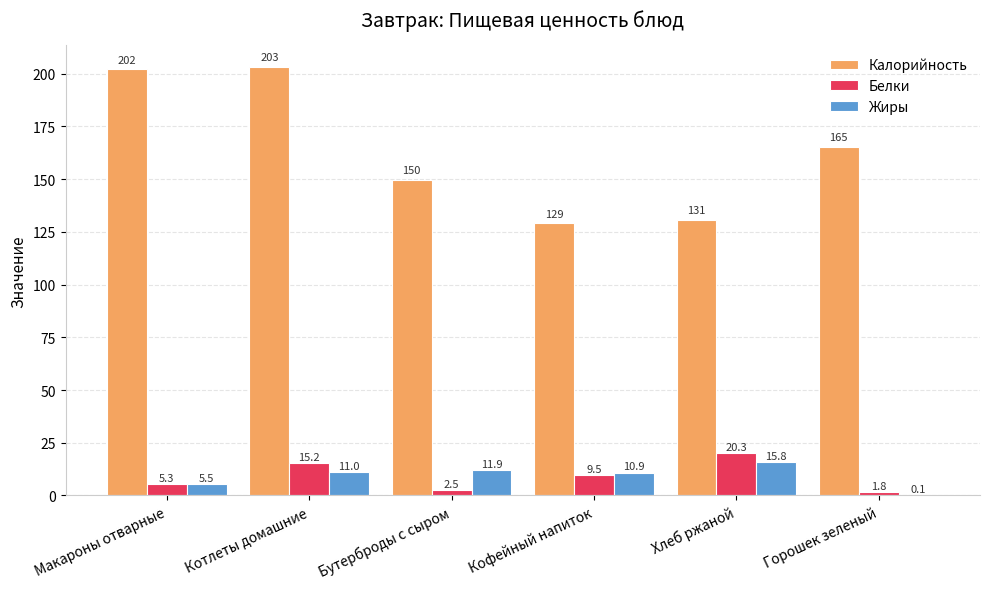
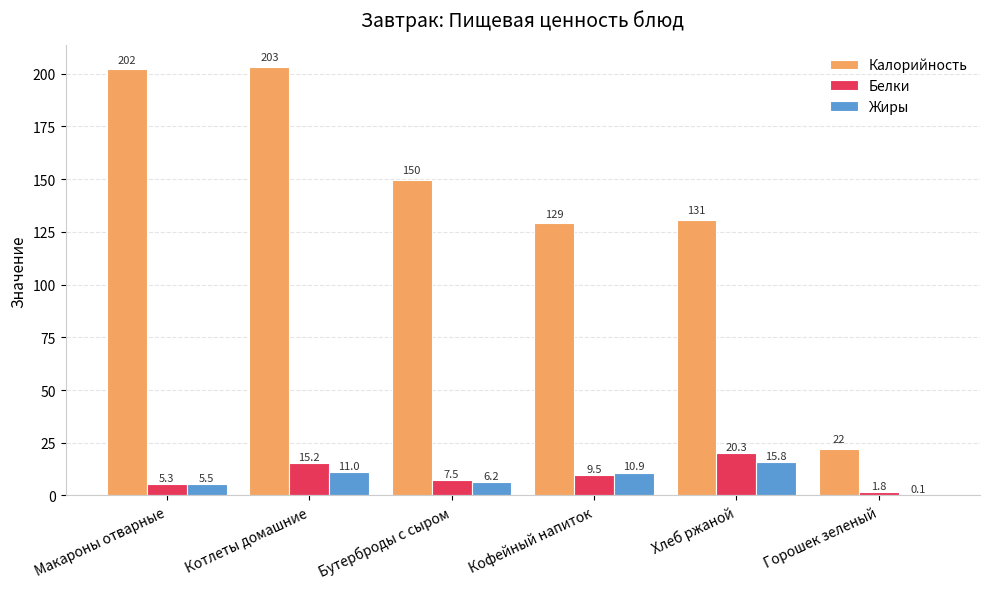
  {
    "Калорийность": {
      "Макароны отварные": 202,
      "Котлеты домашние": 203,
      "Бутерброды с сыром": 150,
      "Кофейный напиток": 129,
      "Хлеб ржаной": 131,
-     "Горошек зеленый": 165
+     "Горошек зеленый": 22
    },
    "Белки": {
      "Макароны отварные": 5.3,
      "Котлеты домашние": 15.2,
-     "Бутерброды с сыром": 2.5,
+     "Бутерброды с сыром": 7.5,
      "Кофейный напиток": 9.5,
      "Хлеб ржаной": 20.3,
      "Горошек зеленый": 1.8
    },
    "Жиры": {
      "Макароны отварные": 5.5,
      "Котлеты домашние": 11.0,
-     "Бутерброды с сыром": 11.9,
+     "Бутерброды с сыром": 6.2,
      "Кофейный напиток": 10.9,
      "Хлеб ржаной": 15.8,
      "Горошек зеленый": 0.1
    }
  }
